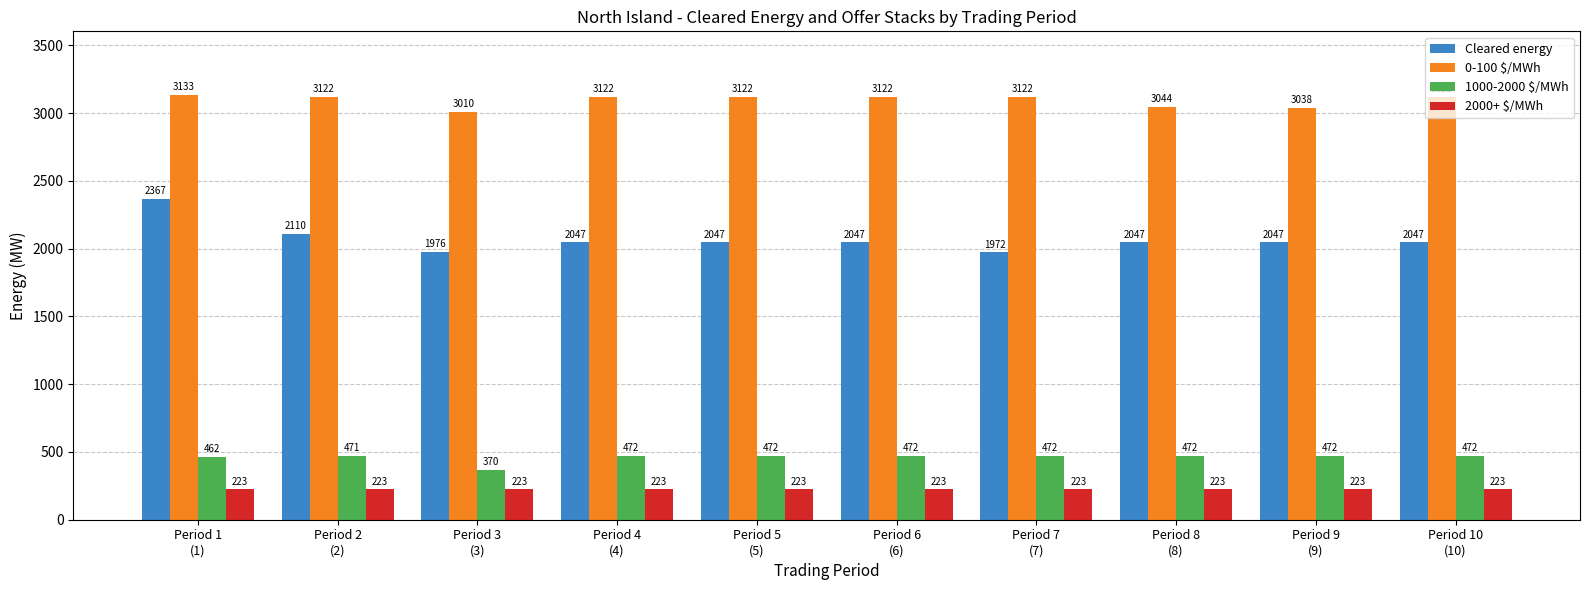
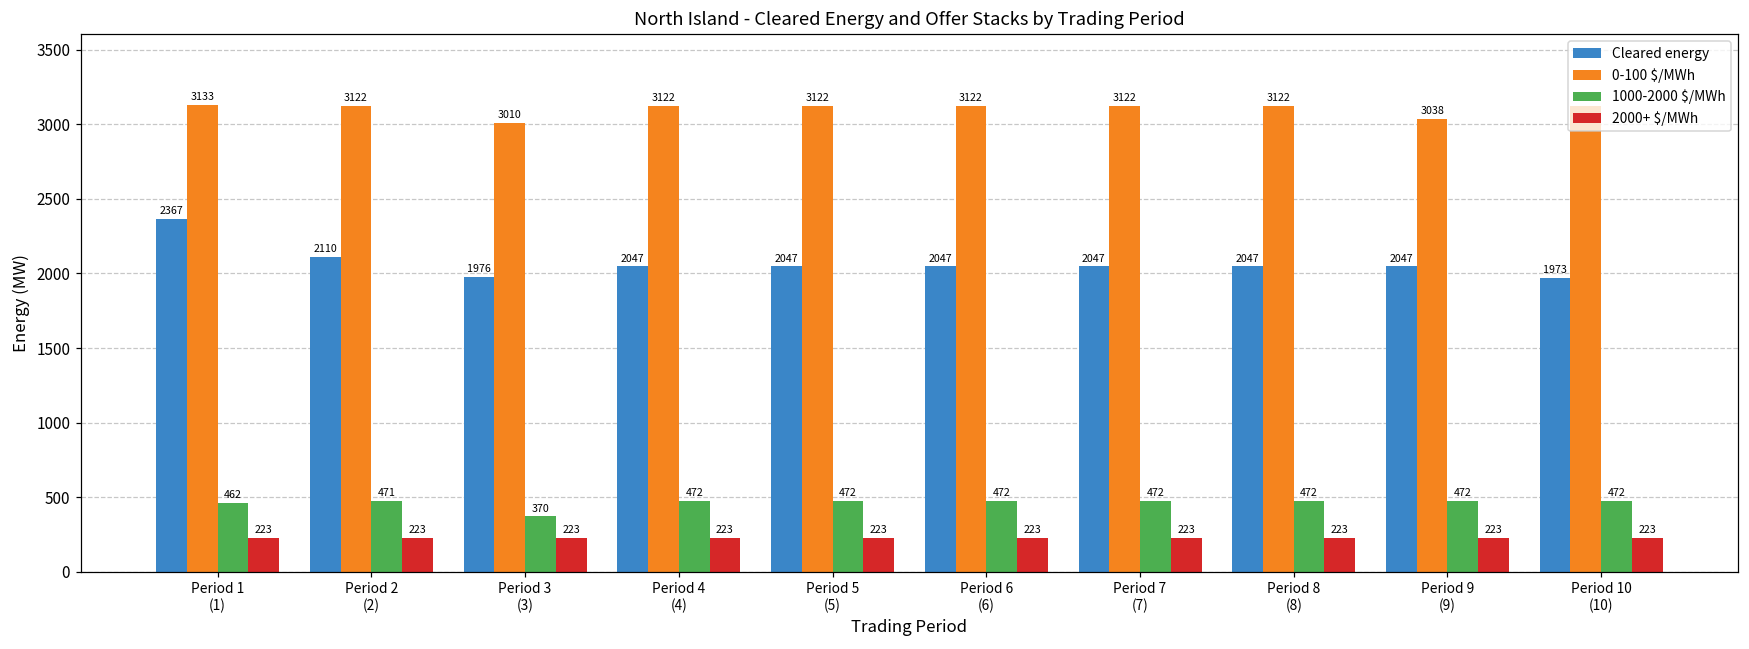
  {
    "Cleared energy": {
      "Period 1 (1)": 2367,
      "Period 2 (2)": 2110,
      "Period 3 (3)": 1976,
      "Period 4 (4)": 2047,
      "Period 5 (5)": 2047,
      "Period 6 (6)": 2047,
-     "Period 7 (7)": 1972,
+     "Period 7 (7)": 2047,
      "Period 8 (8)": 2047,
      "Period 9 (9)": 2047,
-     "Period 10 (10)": 2047
+     "Period 10 (10)": 1973
    },
    "0-100 $/MWh": {
      "Period 1 (1)": 3133,
      "Period 2 (2)": 3122,
      "Period 3 (3)": 3010,
      "Period 4 (4)": 3122,
      "Period 5 (5)": 3122,
      "Period 6 (6)": 3122,
      "Period 7 (7)": 3122,
-     "Period 8 (8)": 3044,
+     "Period 8 (8)": 3122,
      "Period 9 (9)": 3038
    },
    "1000-2000 $/MWh": {
      "Period 1 (1)": 462,
      "Period 2 (2)": 471,
      "Period 3 (3)": 370,
      "Period 4 (4)": 472,
      "Period 5 (5)": 472,
      "Period 6 (6)": 472,
      "Period 7 (7)": 472,
      "Period 8 (8)": 472,
      "Period 9 (9)": 472,
      "Period 10 (10)": 472
    },
    "2000+ $/MWh": {
      "Period 1 (1)": 223,
      "Period 2 (2)": 223,
      "Period 3 (3)": 223,
      "Period 4 (4)": 223,
      "Period 5 (5)": 223,
      "Period 6 (6)": 223,
      "Period 7 (7)": 223,
      "Period 8 (8)": 223,
      "Period 9 (9)": 223,
      "Period 10 (10)": 223
    }
  }
